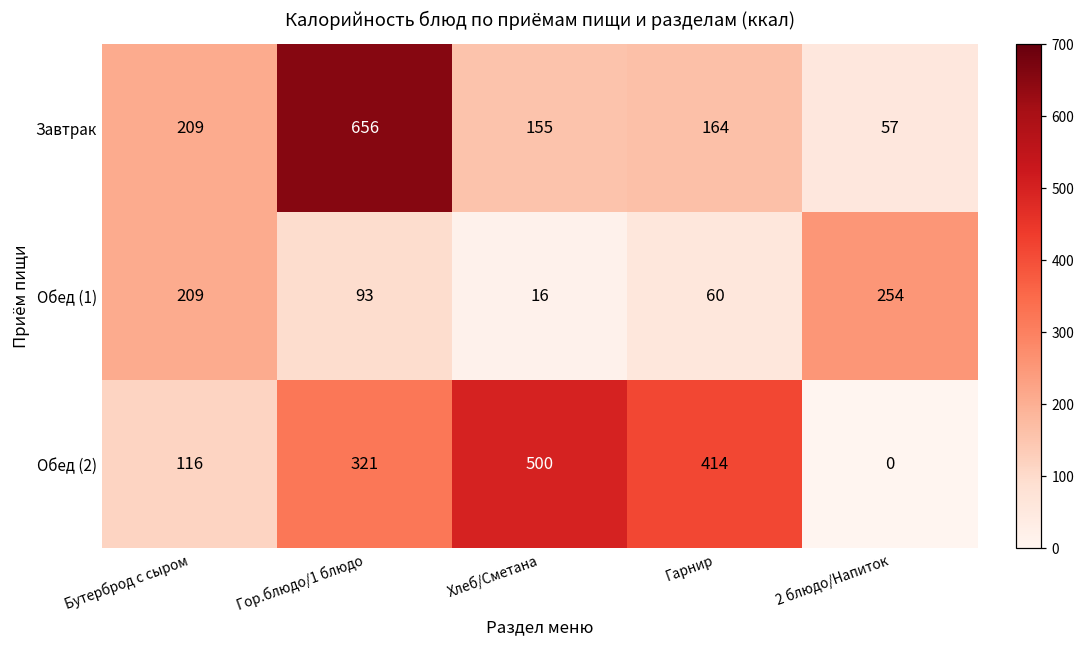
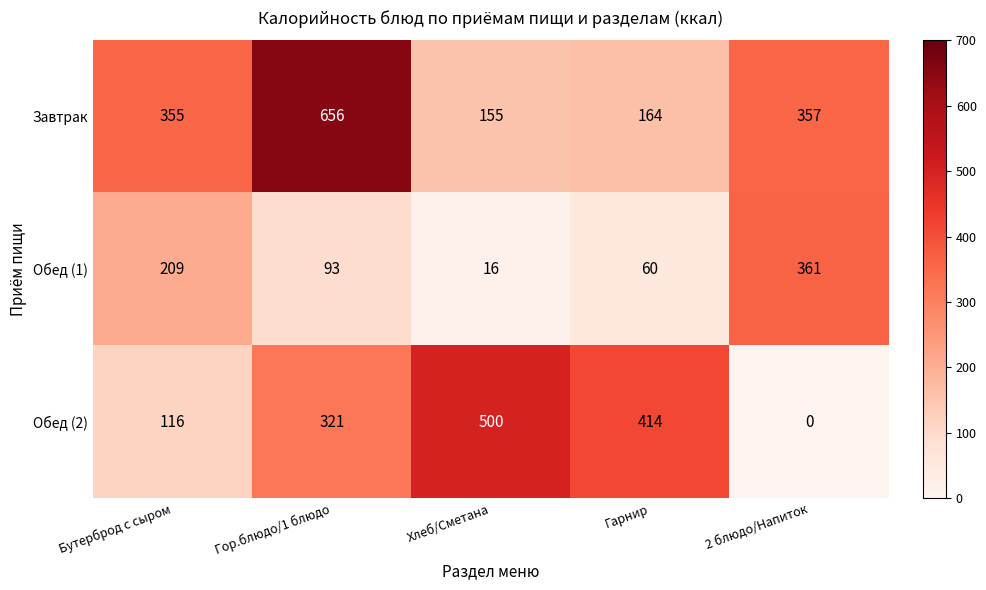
  {
    "Завтрак": {
-     "Бутерброд с сыром": 209,
+     "Бутерброд с сыром": 355,
      "Гор.блюдо/1 блюдо": 656,
      "Хлеб/Сметана": 155,
      "Гарнир": 164,
-     "2 блюдо/Напиток": 57
+     "2 блюдо/Напиток": 357
    },
    "Обед (1)": {
      "Бутерброд с сыром": 209,
      "Гор.блюдо/1 блюдо": 93,
      "Хлеб/Сметана": 16,
      "Гарнир": 60,
-     "2 блюдо/Напиток": 254
+     "2 блюдо/Напиток": 361
    },
    "Обед (2)": {
      "Бутерброд с сыром": 116,
      "Гор.блюдо/1 блюдо": 321,
      "Хлеб/Сметана": 500,
      "Гарнир": 414,
      "2 блюдо/Напиток": 0
    }
  }
